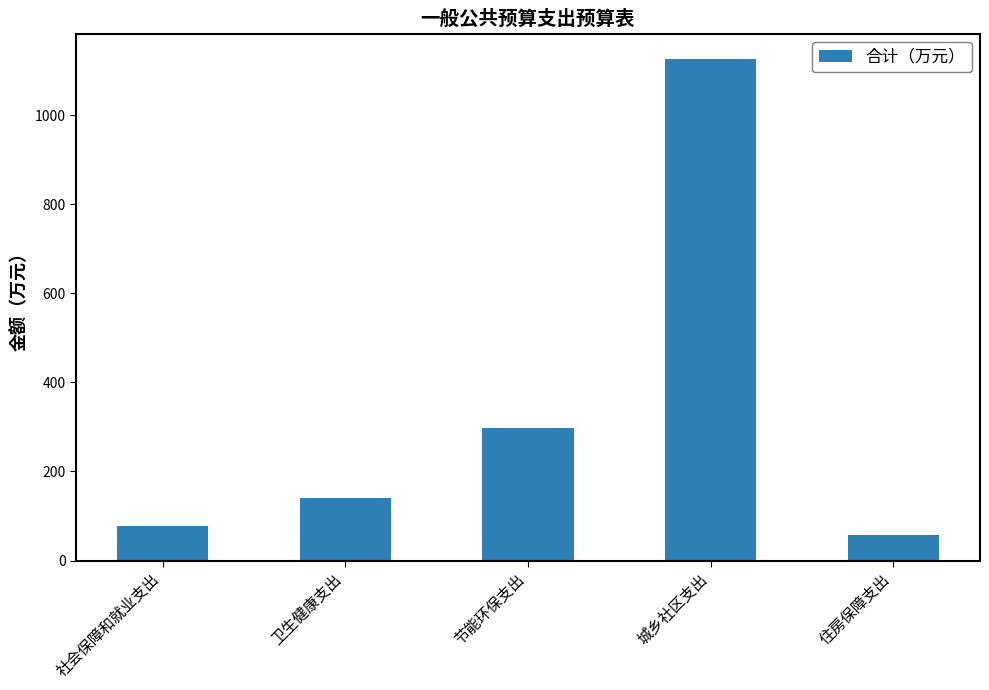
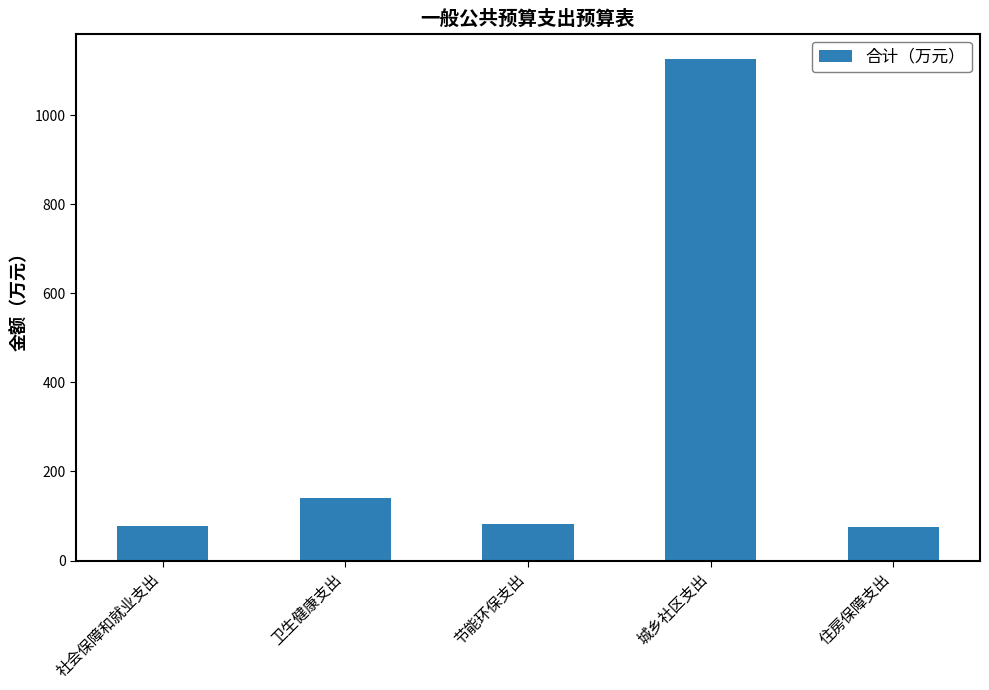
  {
    "社会保障和就业支出": 80,
    "卫生健康支出": 140,
-   "节能环保支出": 300,
+   "节能环保支出": 80,
    "城乡社区支出": 1130,
-   "住房保障支出": 60
+   "住房保障支出": 80
  }
